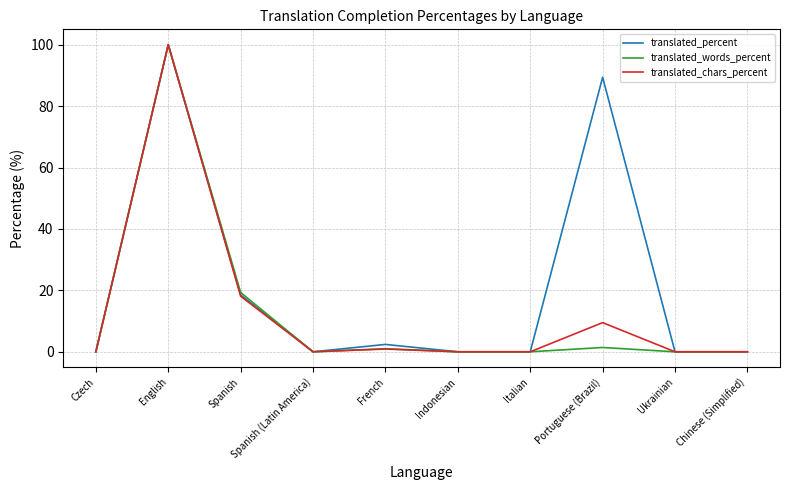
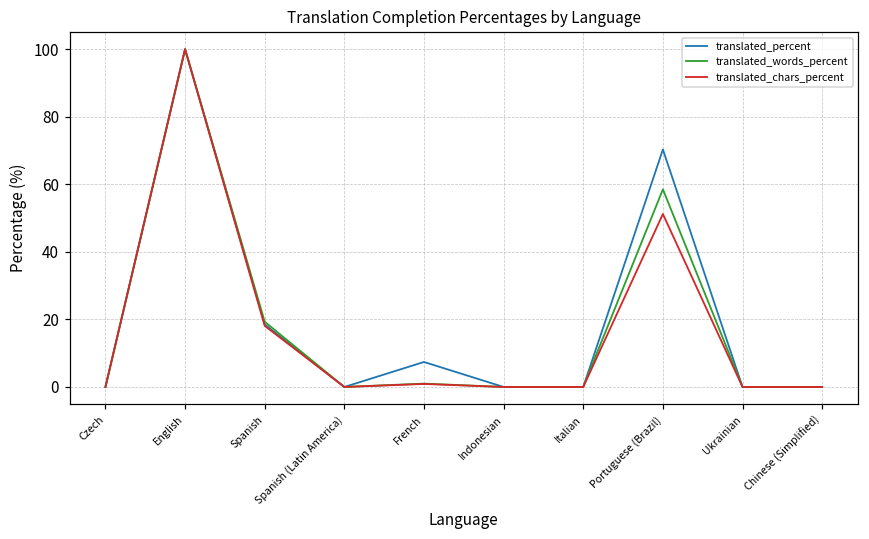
  {
    "translated_percent": {
-     "French": 2,
-     "Portuguese (Brazil)": 89
+     "French": 7,
+     "Portuguese (Brazil)": 70
    },
    "translated_words_percent": {
-     "Portuguese (Brazil)": 1
+     "Portuguese (Brazil)": 59
    },
    "translated_chars_percent": {
-     "Portuguese (Brazil)": 10
+     "Portuguese (Brazil)": 51
    }
  }
